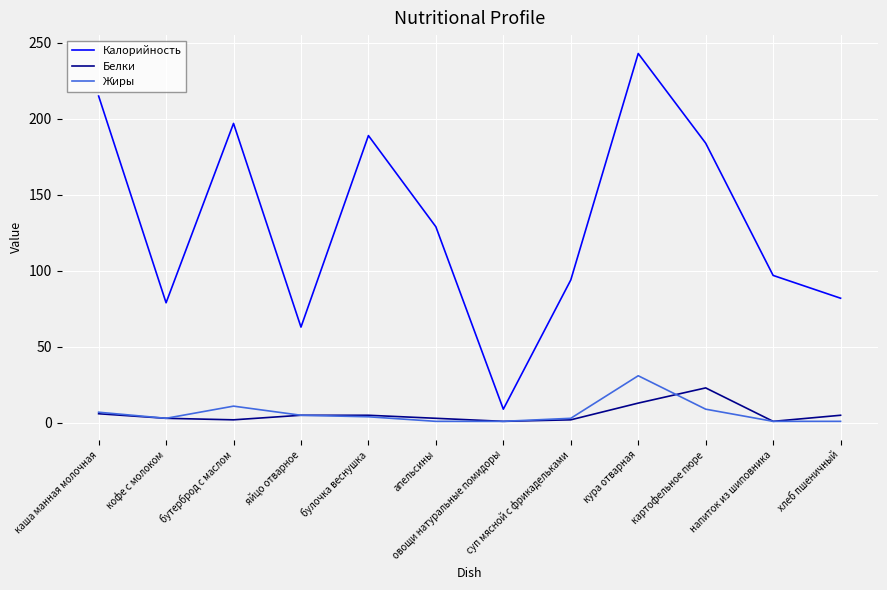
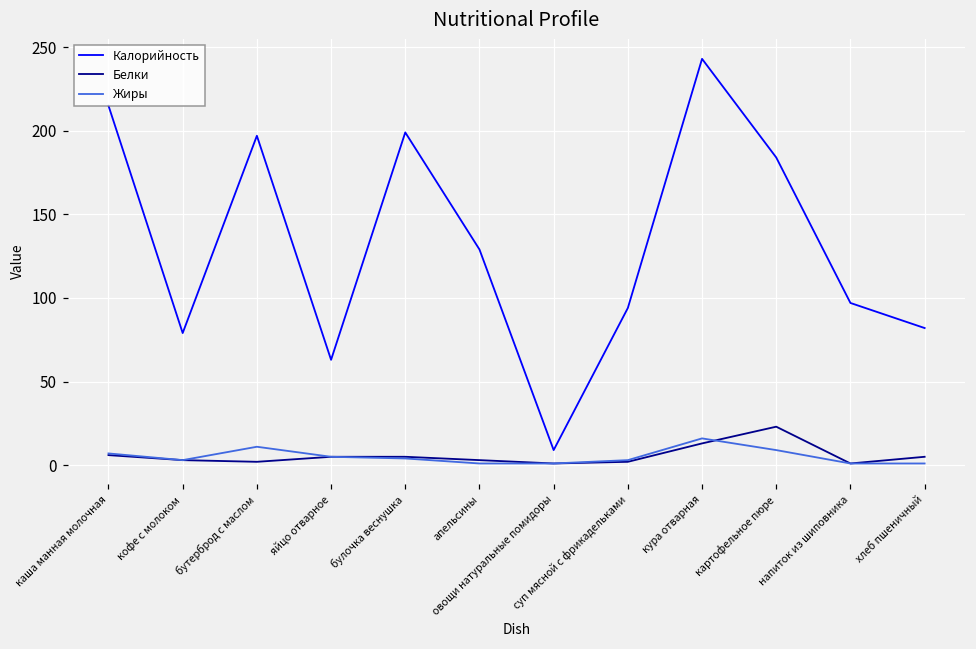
  {
    "Калорийность": {
      "каша манная молочная": 215,
      "кофе с молоком": 79,
      "бутерброд с маслом": 197,
      "яйцо отварное": 63,
-     "булочка веснушка": 189,
+     "булочка веснушка": 199,
      "апельсины": 129,
      "овощи натуральные помидоры": 9,
      "суп мясной с фрикадельками": 94,
      "кура отварная": 243,
      "картофельное пюре": 184,
      "напиток из шиповника": 97,
      "хлеб пшеничный": 82
    },
    "Белки": {
      "бутерброд с маслом": 2,
      "апельсины": 3,
      "кура отварная": 13,
      "картофельное пюре": 23,
      "хлеб пшеничный": 5
    },
    "Жиры": {
      "бутерброд с маслом": 11,
      "апельсины": 1,
-     "кура отварная": 31,
+     "кура отварная": 16,
      "картофельное пюре": 9,
      "хлеб пшеничный": 1
    }
  }
